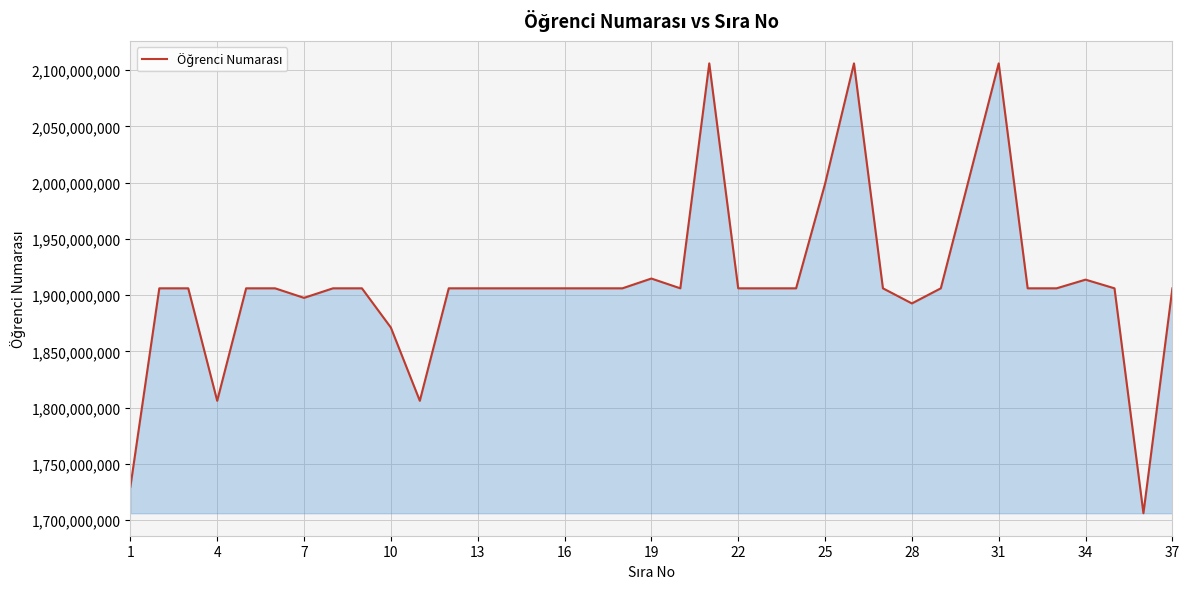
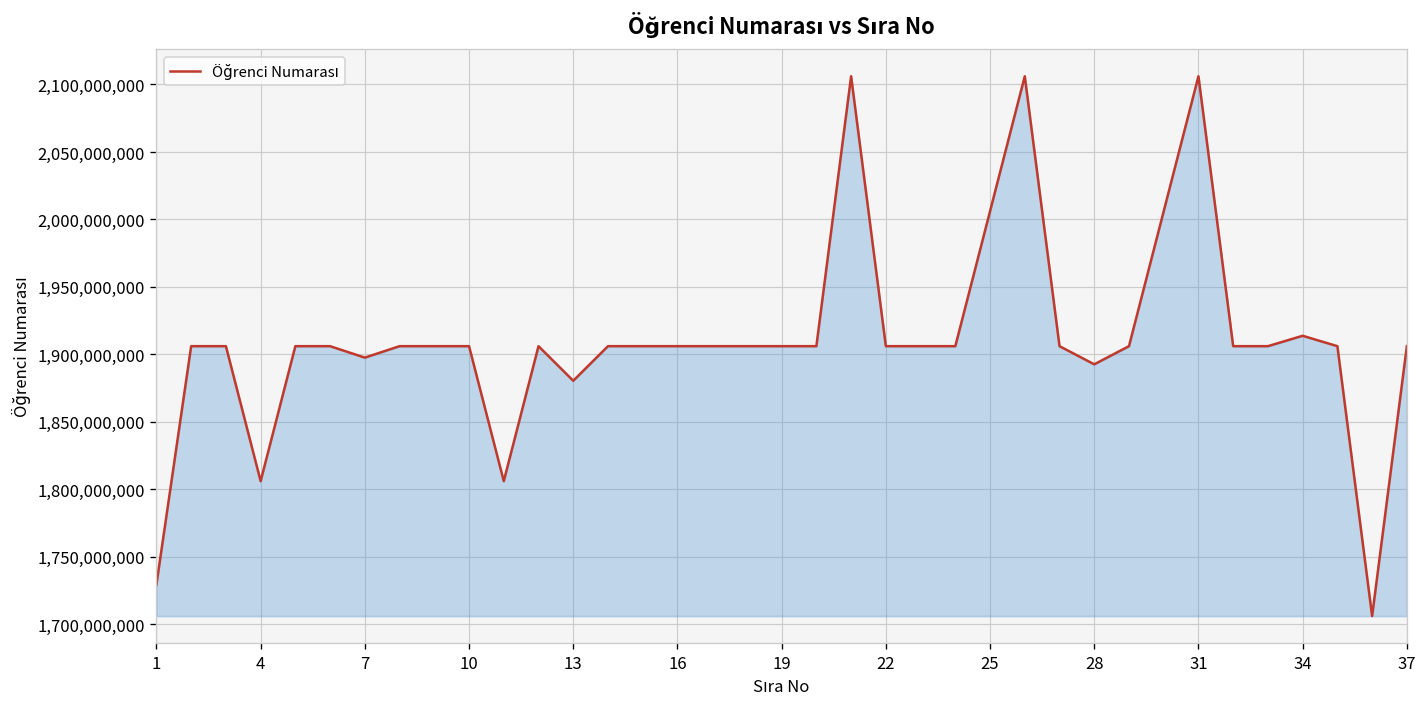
  {
    "1": "1,729,000,000",
    "4": "1,806,000,000",
    "7": "1,898,000,000",
-   "10": "1,871,000,000",
-   "13": "1,906,000,000",
+   "10": "1,906,000,000",
+   "13": "1,880,000,000",
    "16": "1,906,000,000",
-   "19": "1,915,000,000",
+   "19": "1,906,000,000",
    "22": "1,906,000,000",
-   "25": "1,999,000,000",
+   "25": "2,006,000,000",
    "28": "1,893,000,000",
    "31": "2,106,000,000",
    "34": "1,914,000,000",
    "37": "1,906,000,000"
  }
